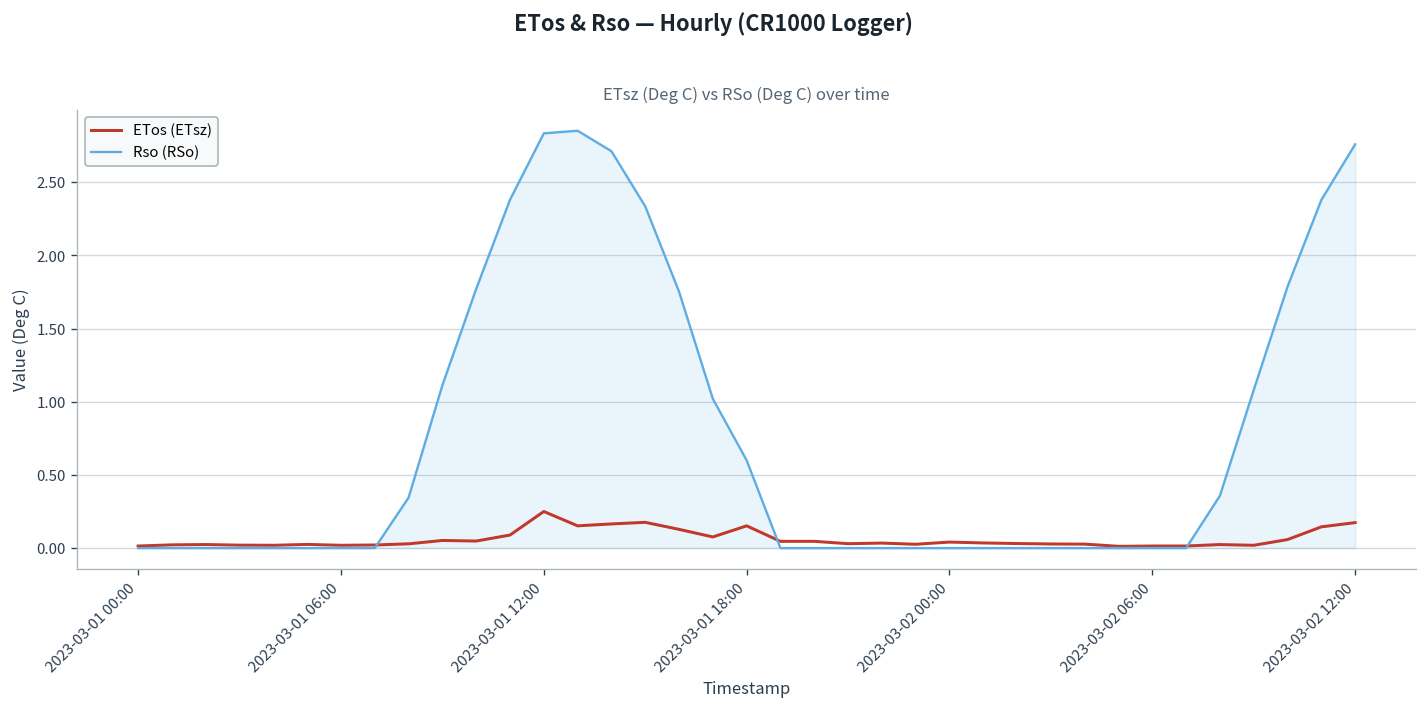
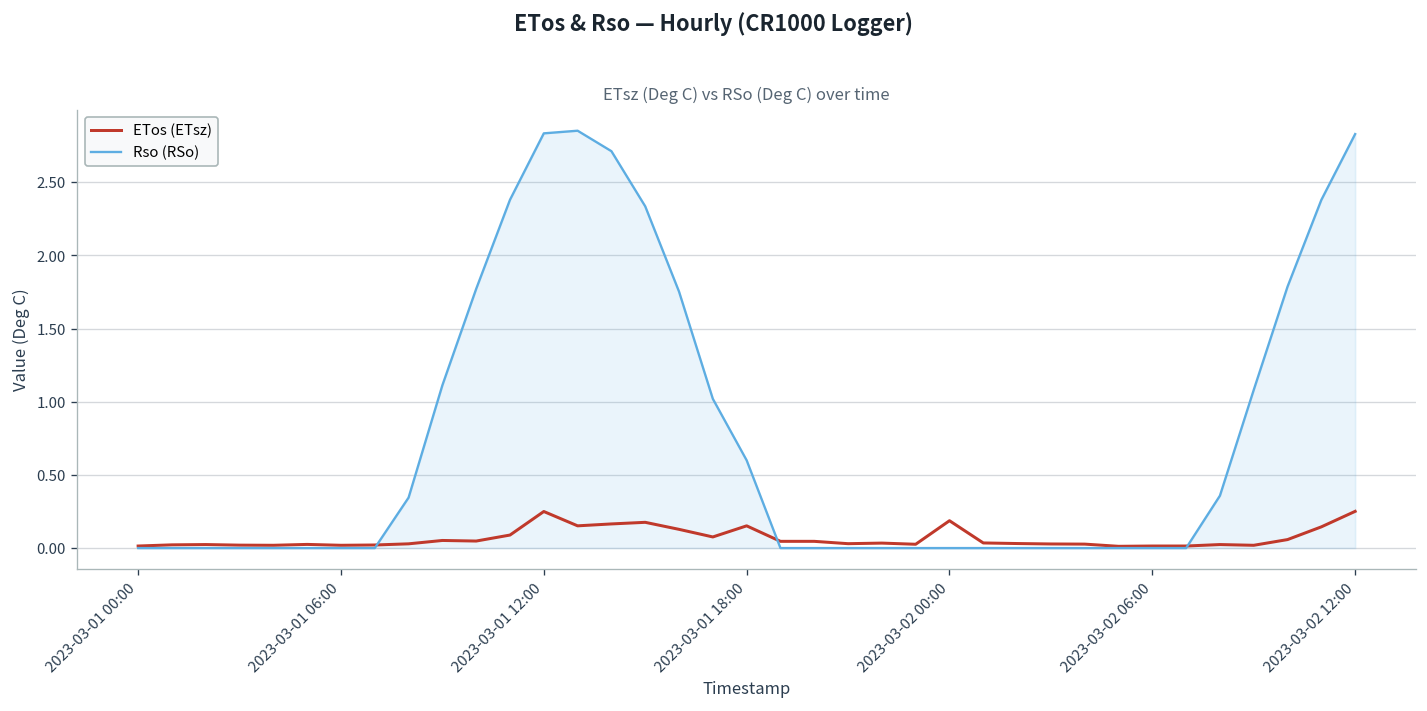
  {
    "ETos (ETsz)": {
      "2023-03-01 12:00": 0.25,
      "2023-03-01 18:00": 0.15,
-     "2023-03-02 00:00": 0.04,
-     "2023-03-02 12:00": 0.17
+     "2023-03-02 00:00": 0.19,
+     "2023-03-02 12:00": 0.25
    },
    "Rso (RSo)": {
      "2023-03-01 12:00": 2.84,
      "2023-03-01 18:00": 0.60,
      "2023-03-02 00:00": 0.00,
-     "2023-03-02 12:00": 2.76
+     "2023-03-02 12:00": 2.83
    }
  }
